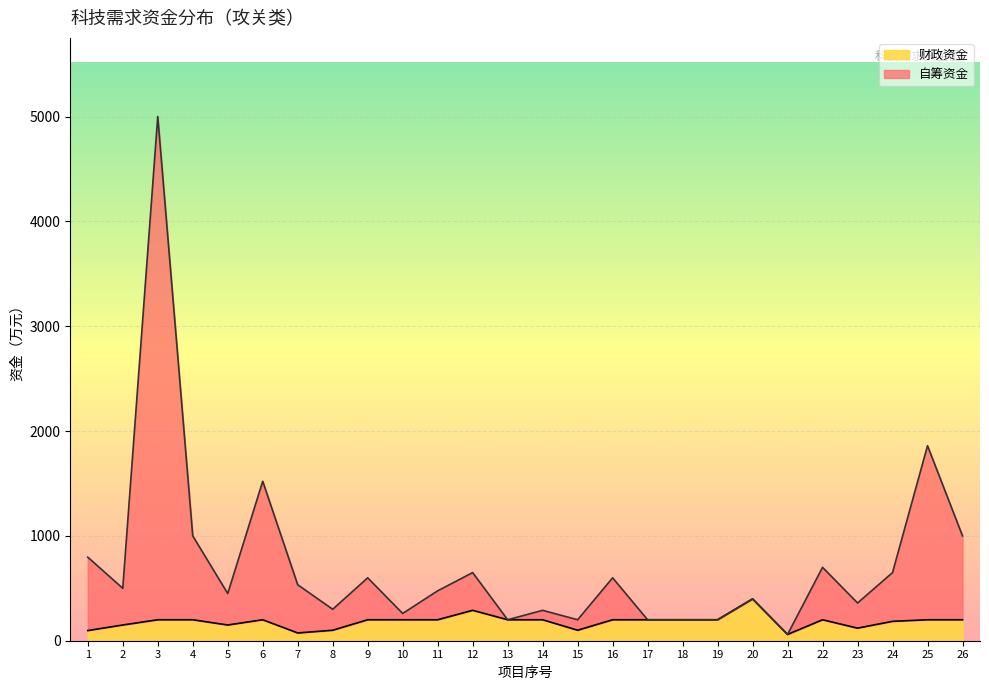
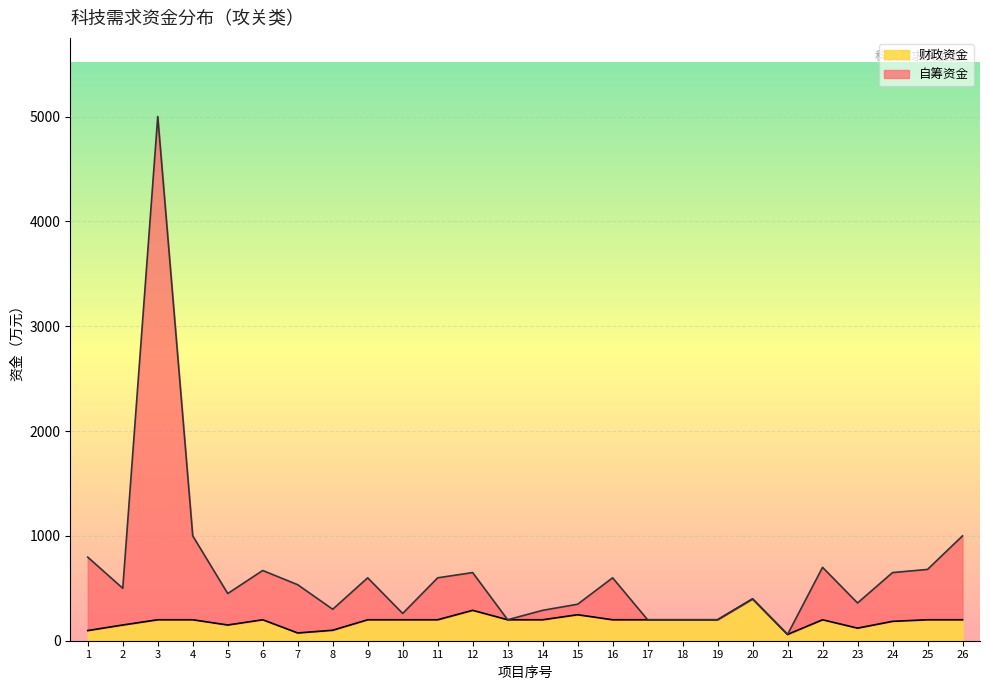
  {
    "财政资金": {
      "1": 100,
      "2": 150,
      "3": 200,
      "4": 200,
      "5": 150,
      "6": 200,
      "7": 70,
      "8": 100,
      "9": 200,
      "10": 200,
      "11": 200,
      "12": 290,
      "14": 200,
-     "15": 100,
+     "15": 250,
      "16": 200,
      "22": 200,
      "23": 120,
      "24": 190,
      "25": 200,
      "26": 200
    },
    "自筹资金": {
      "1": 700,
      "2": 350,
      "3": 4800,
      "4": 800,
      "5": 300,
-     "6": 1320,
+     "6": 470,
      "7": 460,
      "8": 200,
      "9": 400,
      "10": 60,
-     "11": 280,
+     "11": 400,
      "12": 360,
      "14": 90,
      "15": 100,
      "16": 400,
      "22": 500,
      "23": 240,
      "24": 470,
-     "25": 1660,
+     "25": 480,
      "26": 800
    }
  }
